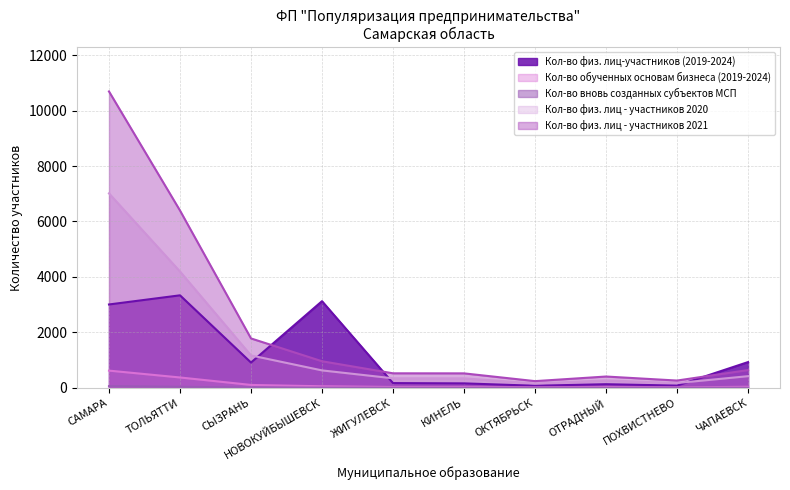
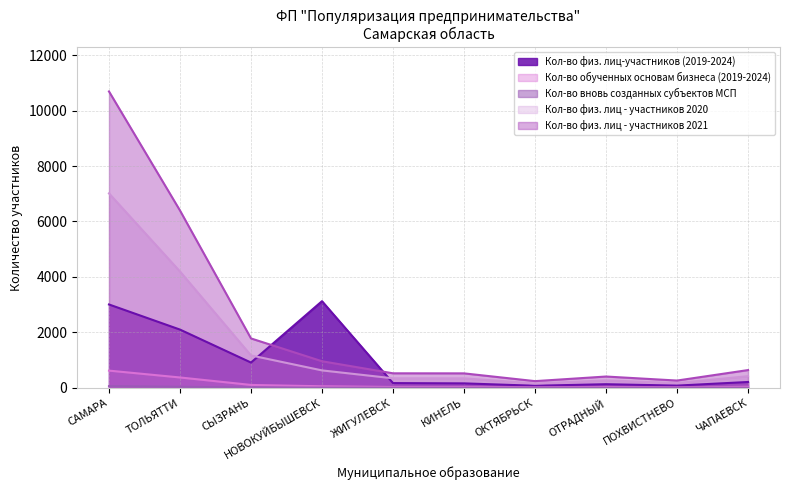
  {
    "Кол-во физ. лиц-участников (2019-2024)": {
      "САМАРА": 3000,
-     "ТОЛЬЯТТИ": 3300,
+     "ТОЛЬЯТТИ": 2100,
      "СЫЗРАНЬ": 900,
      "НОВОКУЙБЫШЕВСК": 3100,
      "ЖИГУЛЕВСК": 200,
      "КИНЕЛЬ": 200,
      "ОТРАДНЫЙ": 100,
-     "ЧАПАЕВСК": 900
+     "ЧАПАЕВСК": 200
    }
  }
